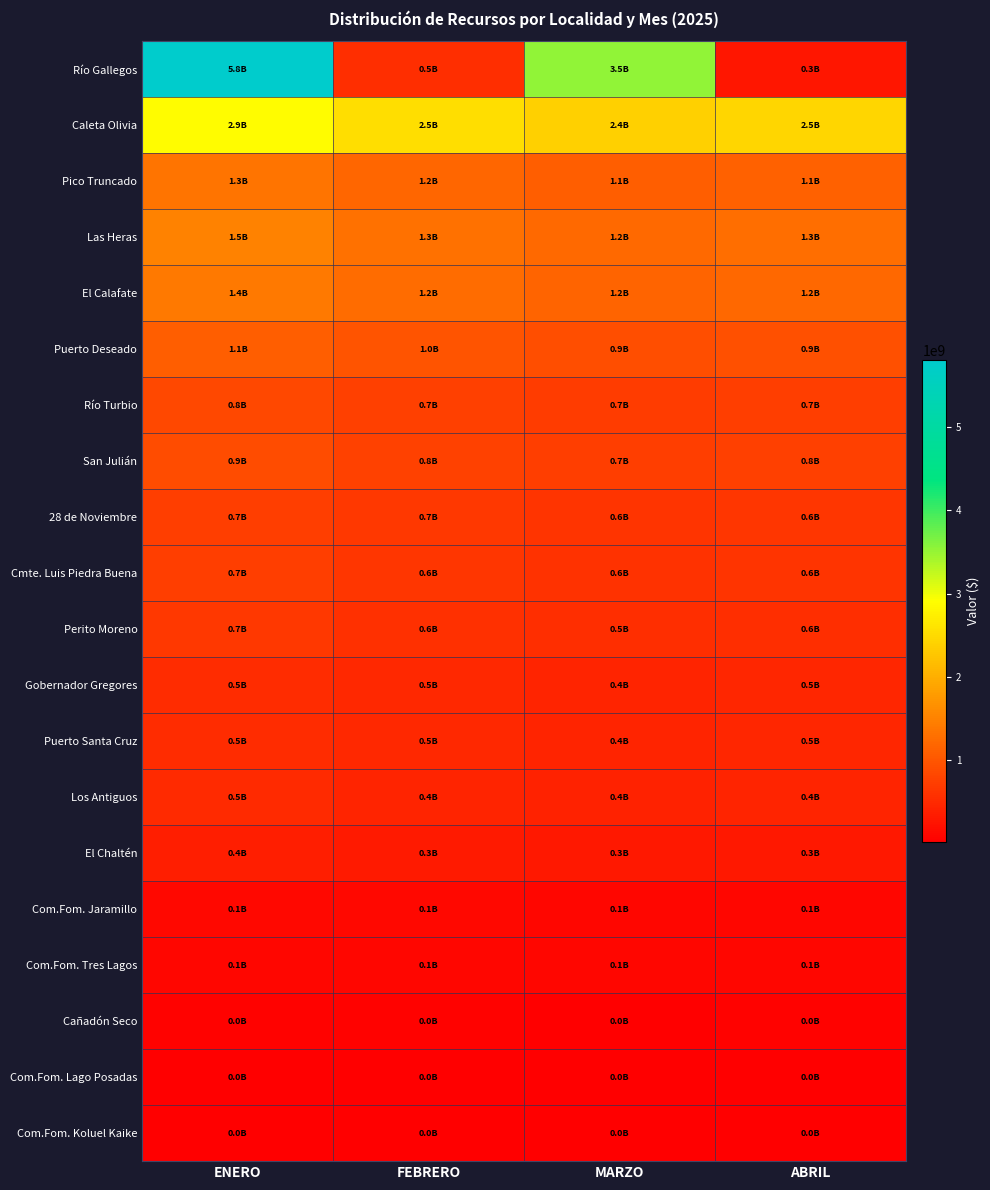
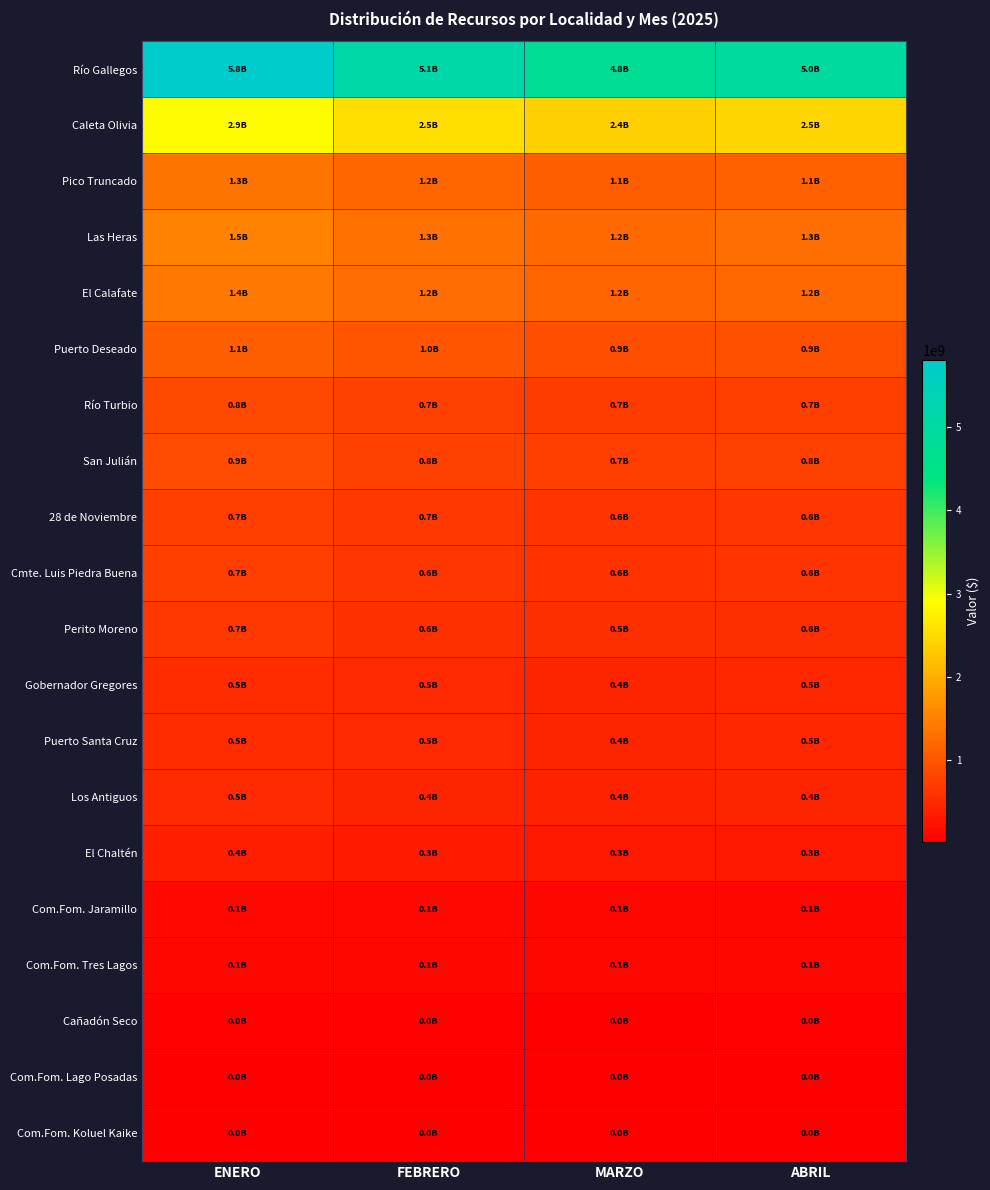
  {
    "Río Gallegos": {
      "ENERO": "5.8B",
-     "FEBRERO": "0.5B",
-     "MARZO": "3.5B",
-     "ABRIL": "0.3B"
+     "FEBRERO": "5.1B",
+     "MARZO": "4.8B",
+     "ABRIL": "5.0B"
    },
    "Caleta Olivia": {
      "ENERO": "2.9B",
      "FEBRERO": "2.5B",
      "MARZO": "2.4B",
      "ABRIL": "2.5B"
    },
    "Pico Truncado": {
      "ENERO": "1.3B",
      "FEBRERO": "1.2B",
      "MARZO": "1.1B",
      "ABRIL": "1.1B"
    },
    "Las Heras": {
      "ENERO": "1.5B",
      "FEBRERO": "1.3B",
      "MARZO": "1.2B",
      "ABRIL": "1.3B"
    },
    "El Calafate": {
      "ENERO": "1.4B",
      "FEBRERO": "1.2B",
      "MARZO": "1.2B",
      "ABRIL": "1.2B"
    },
    "Puerto Deseado": {
      "ENERO": "1.1B",
      "FEBRERO": "1.0B",
      "MARZO": "0.9B",
      "ABRIL": "0.9B"
    },
    "Río Turbio": {
      "ENERO": "0.8B",
      "FEBRERO": "0.7B",
      "MARZO": "0.7B",
      "ABRIL": "0.7B"
    },
    "San Julián": {
      "ENERO": "0.9B",
      "FEBRERO": "0.8B",
      "MARZO": "0.7B",
      "ABRIL": "0.8B"
    },
    "28 de Noviembre": {
      "ENERO": "0.7B",
      "FEBRERO": "0.7B",
      "MARZO": "0.6B",
      "ABRIL": "0.6B"
    },
    "Cmte. Luis Piedra Buena": {
      "ENERO": "0.7B",
      "FEBRERO": "0.6B",
      "MARZO": "0.6B",
      "ABRIL": "0.6B"
    },
    "Perito Moreno": {
      "ENERO": "0.7B",
      "FEBRERO": "0.6B",
      "MARZO": "0.5B",
      "ABRIL": "0.6B"
    },
    "Gobernador Gregores": {
      "ENERO": "0.5B",
      "FEBRERO": "0.5B",
      "MARZO": "0.4B",
      "ABRIL": "0.5B"
    },
    "Puerto Santa Cruz": {
      "ENERO": "0.5B",
      "FEBRERO": "0.5B",
      "MARZO": "0.4B",
      "ABRIL": "0.5B"
    },
    "Los Antiguos": {
      "ENERO": "0.5B",
      "FEBRERO": "0.4B",
      "MARZO": "0.4B",
      "ABRIL": "0.4B"
    },
    "El Chaltén": {
      "ENERO": "0.4B",
      "FEBRERO": "0.3B",
      "MARZO": "0.3B",
      "ABRIL": "0.3B"
    },
    "Com.Fom. Jaramillo": {
      "ENERO": "0.1B",
      "FEBRERO": "0.1B",
      "MARZO": "0.1B",
      "ABRIL": "0.1B"
    },
    "Com.Fom. Tres Lagos": {
      "ENERO": "0.1B",
      "FEBRERO": "0.1B",
      "MARZO": "0.1B",
      "ABRIL": "0.1B"
    },
    "Cañadón Seco": {
      "ENERO": "0.0B",
      "FEBRERO": "0.0B",
      "MARZO": "0.0B",
      "ABRIL": "0.0B"
    },
    "Com.Fom. Lago Posadas": {
      "ENERO": "0.0B",
      "FEBRERO": "0.0B",
      "MARZO": "0.0B",
      "ABRIL": "0.0B"
    },
    "Com.Fom. Koluel Kaike": {
      "ENERO": "0.0B",
      "FEBRERO": "0.0B",
      "MARZO": "0.0B",
      "ABRIL": "0.0B"
    }
  }
